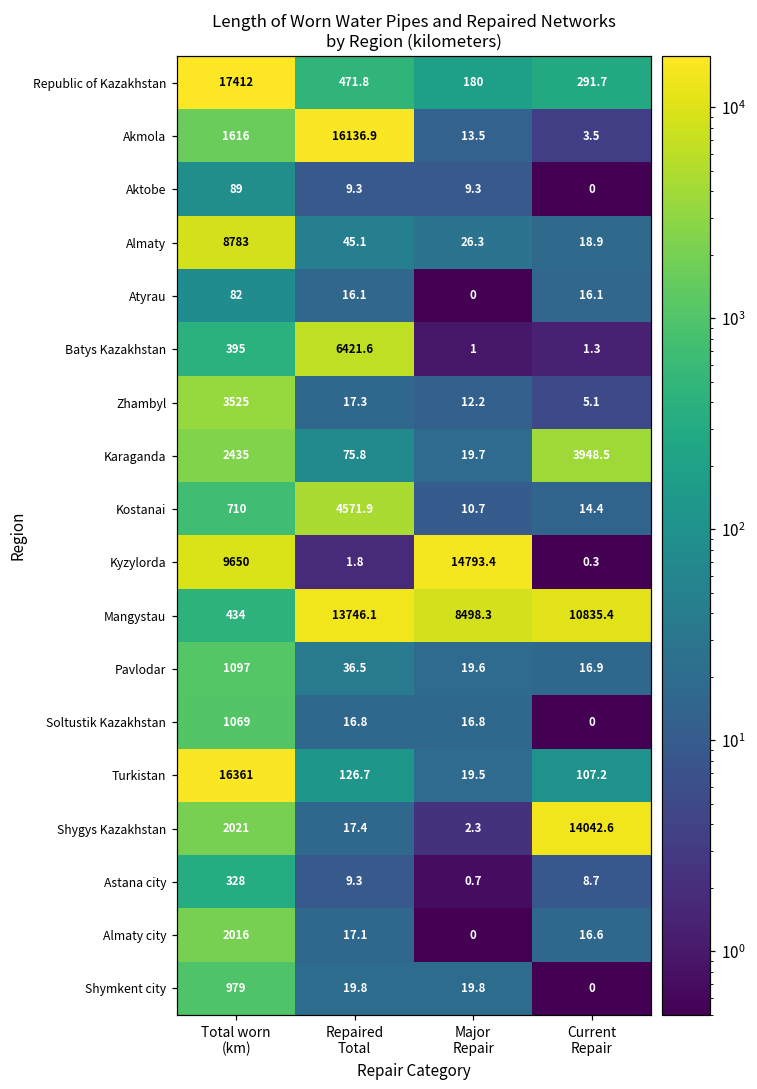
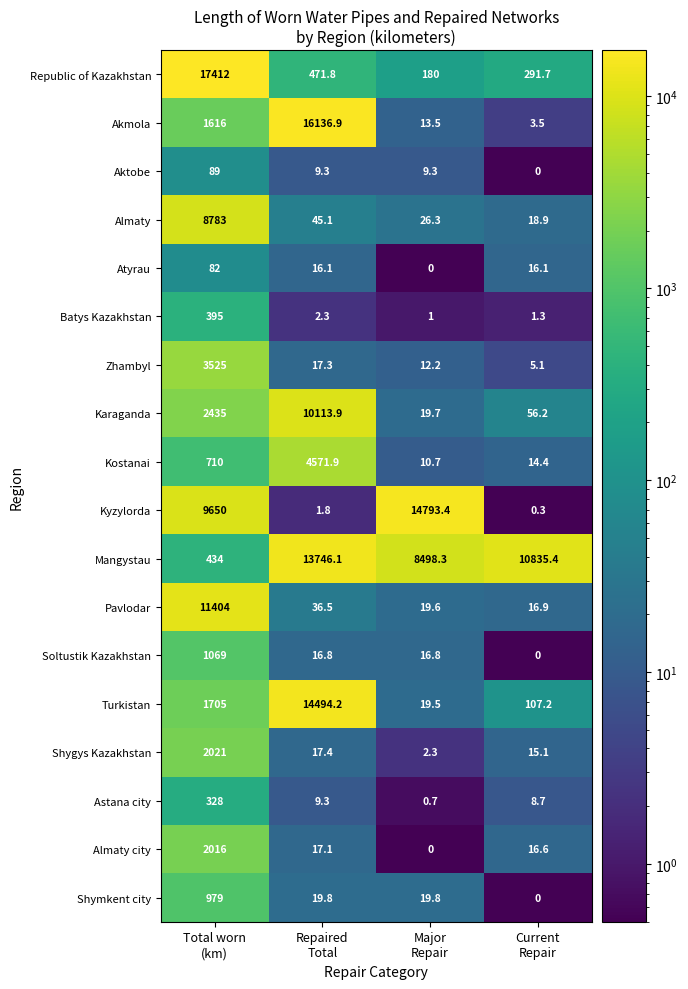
  {
    "Republic of Kazakhstan": {
      "Total worn (km)": 17412,
      "Repaired Total": 471.8,
      "Major Repair": 180,
      "Current Repair": 291.7
    },
    "Akmola": {
      "Total worn (km)": 1616,
      "Repaired Total": 16136.9,
      "Major Repair": 13.5,
      "Current Repair": 3.5
    },
    "Aktobe": {
      "Total worn (km)": 89,
      "Repaired Total": 9.3,
      "Major Repair": 9.3,
      "Current Repair": 0
    },
    "Almaty": {
      "Total worn (km)": 8783,
      "Repaired Total": 45.1,
      "Major Repair": 26.3,
      "Current Repair": 18.9
    },
    "Atyrau": {
      "Total worn (km)": 82,
      "Repaired Total": 16.1,
      "Major Repair": 0,
      "Current Repair": 16.1
    },
    "Batys Kazakhstan": {
      "Total worn (km)": 395,
-     "Repaired Total": 6421.6,
+     "Repaired Total": 2.3,
      "Major Repair": 1,
      "Current Repair": 1.3
    },
    "Zhambyl": {
      "Total worn (km)": 3525,
      "Repaired Total": 17.3,
      "Major Repair": 12.2,
      "Current Repair": 5.1
    },
    "Karaganda": {
      "Total worn (km)": 2435,
-     "Repaired Total": 75.8,
+     "Repaired Total": 10113.9,
      "Major Repair": 19.7,
-     "Current Repair": 3948.5
+     "Current Repair": 56.2
    },
    "Kostanai": {
      "Total worn (km)": 710,
      "Repaired Total": 4571.9,
      "Major Repair": 10.7,
      "Current Repair": 14.4
    },
    "Kyzylorda": {
      "Total worn (km)": 9650,
      "Repaired Total": 1.8,
      "Major Repair": 14793.4,
      "Current Repair": 0.3
    },
    "Mangystau": {
      "Total worn (km)": 434,
      "Repaired Total": 13746.1,
      "Major Repair": 8498.3,
      "Current Repair": 10835.4
    },
    "Pavlodar": {
-     "Total worn (km)": 1097,
+     "Total worn (km)": 11404,
      "Repaired Total": 36.5,
      "Major Repair": 19.6,
      "Current Repair": 16.9
    },
    "Soltustik Kazakhstan": {
      "Total worn (km)": 1069,
      "Repaired Total": 16.8,
      "Major Repair": 16.8,
      "Current Repair": 0
    },
    "Turkistan": {
-     "Total worn (km)": 16361,
-     "Repaired Total": 126.7,
+     "Total worn (km)": 1705,
+     "Repaired Total": 14494.2,
      "Major Repair": 19.5,
      "Current Repair": 107.2
    },
    "Shygys Kazakhstan": {
      "Total worn (km)": 2021,
      "Repaired Total": 17.4,
      "Major Repair": 2.3,
-     "Current Repair": 14042.6
+     "Current Repair": 15.1
    },
    "Astana city": {
      "Total worn (km)": 328,
      "Repaired Total": 9.3,
      "Major Repair": 0.7,
      "Current Repair": 8.7
    },
    "Almaty city": {
      "Total worn (km)": 2016,
      "Repaired Total": 17.1,
      "Major Repair": 0,
      "Current Repair": 16.6
    },
    "Shymkent city": {
      "Total worn (km)": 979,
      "Repaired Total": 19.8,
      "Major Repair": 19.8,
      "Current Repair": 0
    }
  }
